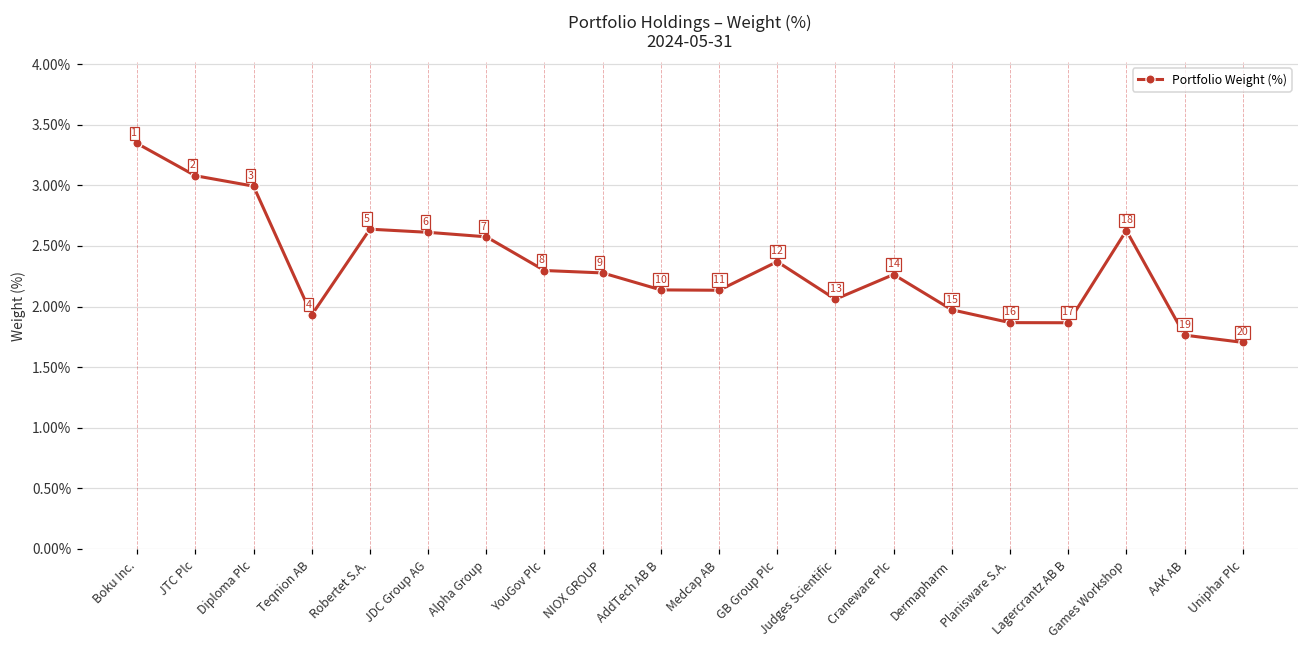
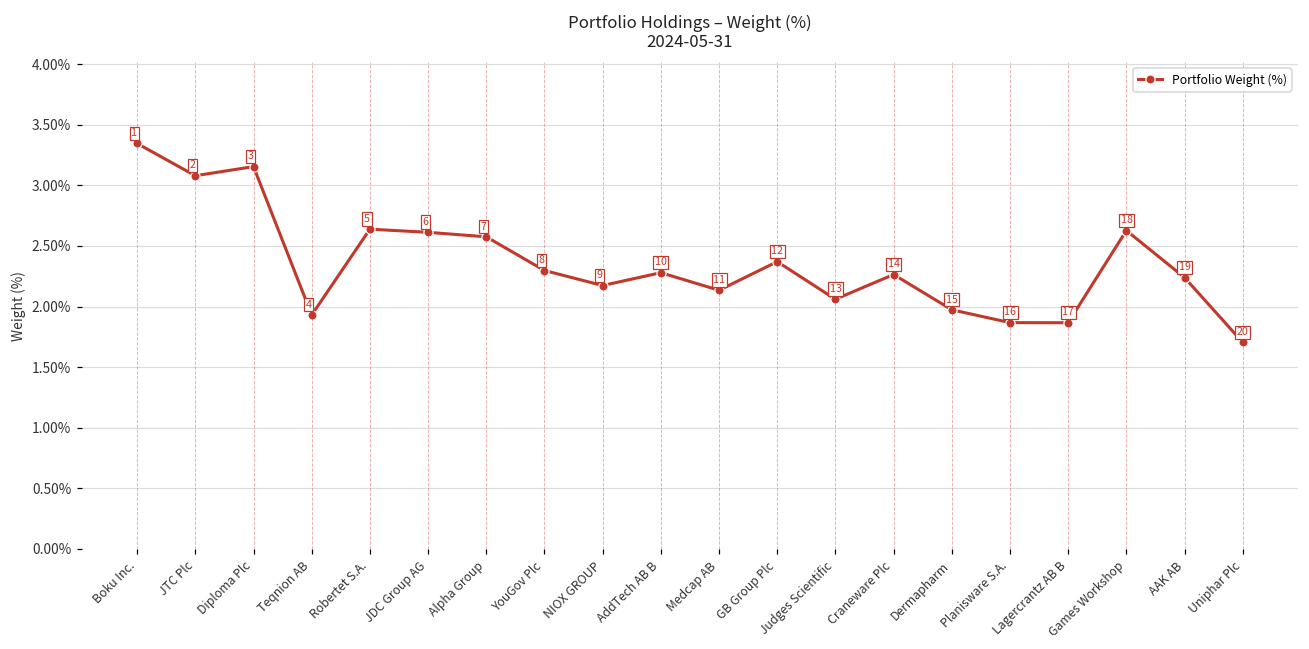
  {
-   "Diploma Plc": "2.99%",
-   "NIOX GROUP": "2.28%",
-   "AddTech AB B": "2.14%",
-   "AAK AB": "1.76%"
+   "Diploma Plc": "3.15%",
+   "NIOX GROUP": "2.17%",
+   "AddTech AB B": "2.28%",
+   "AAK AB": "2.24%"
  }
